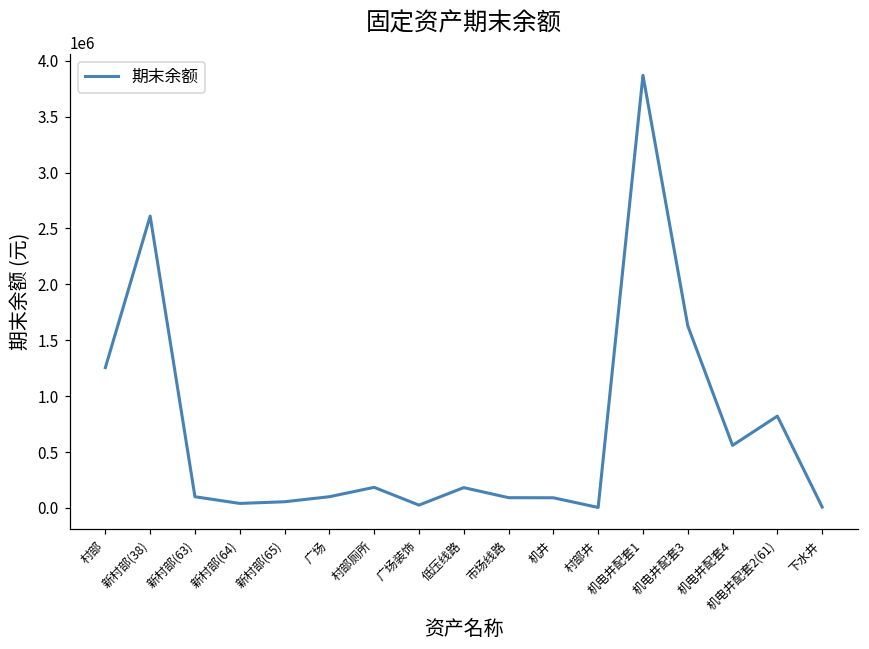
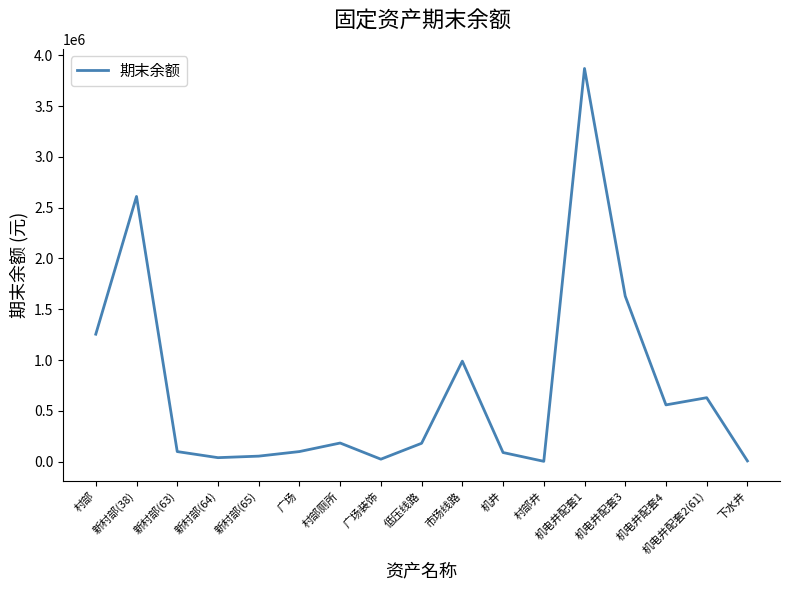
  {
    "村部": 1260000,
    "新村部(38)": 2610000,
    "新村部(63)": 100000,
    "新村部(64)": 40000,
    "新村部(65)": 60000,
    "广场": 100000,
    "村部厕所": 180000,
    "广场装饰": 30000,
    "低压线路": 180000,
-   "市场线路": 90000,
+   "市场线路": 990000,
    "机井": 90000,
    "村部井": 0,
    "机电井配套1": 3870000,
    "机电井配套3": 1630000,
    "机电井配套4": 560000,
-   "机电井配套2(61)": 820000,
+   "机电井配套2(61)": 630000,
    "下水井": 10000
  }
